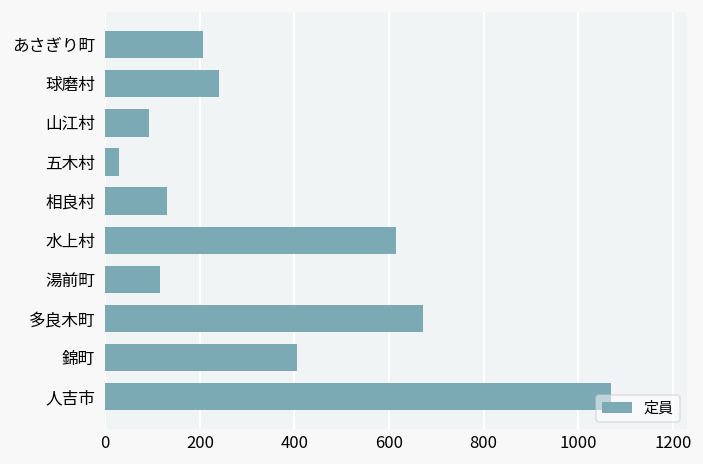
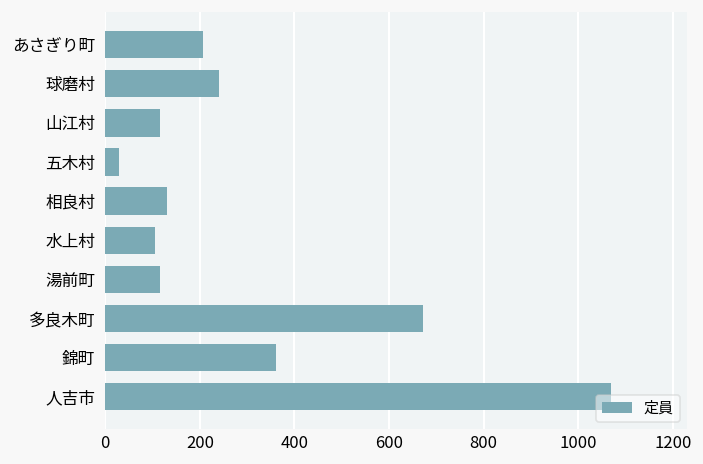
  {
    "あさぎり町": 210,
    "球磨村": 240,
-   "山江村": 90,
+   "山江村": 120,
    "五木村": 30,
    "相良村": 130,
-   "水上村": 610,
+   "水上村": 110,
    "湯前町": 120,
    "多良木町": 670,
-   "錦町": 410
+   "錦町": 360
  }
